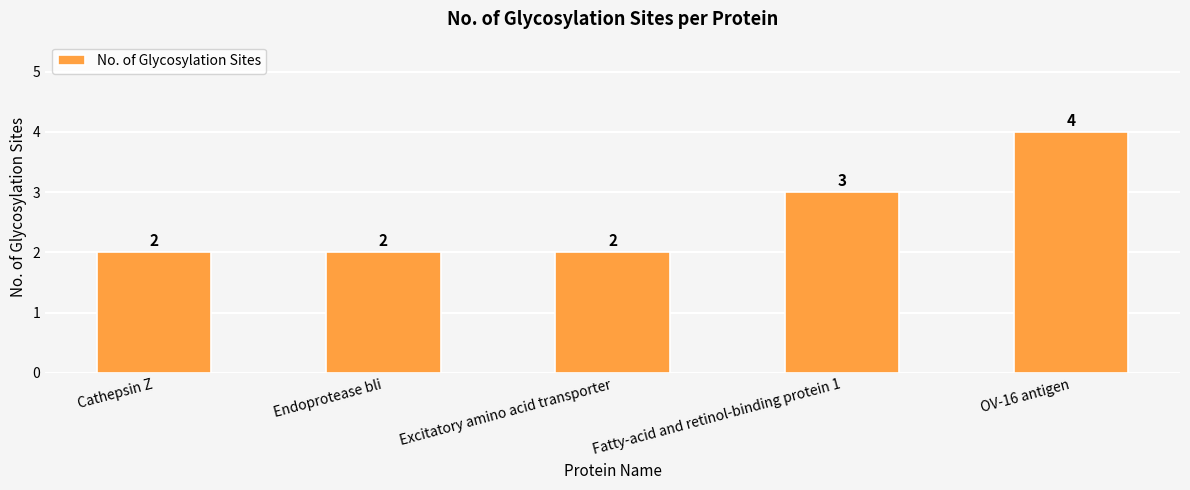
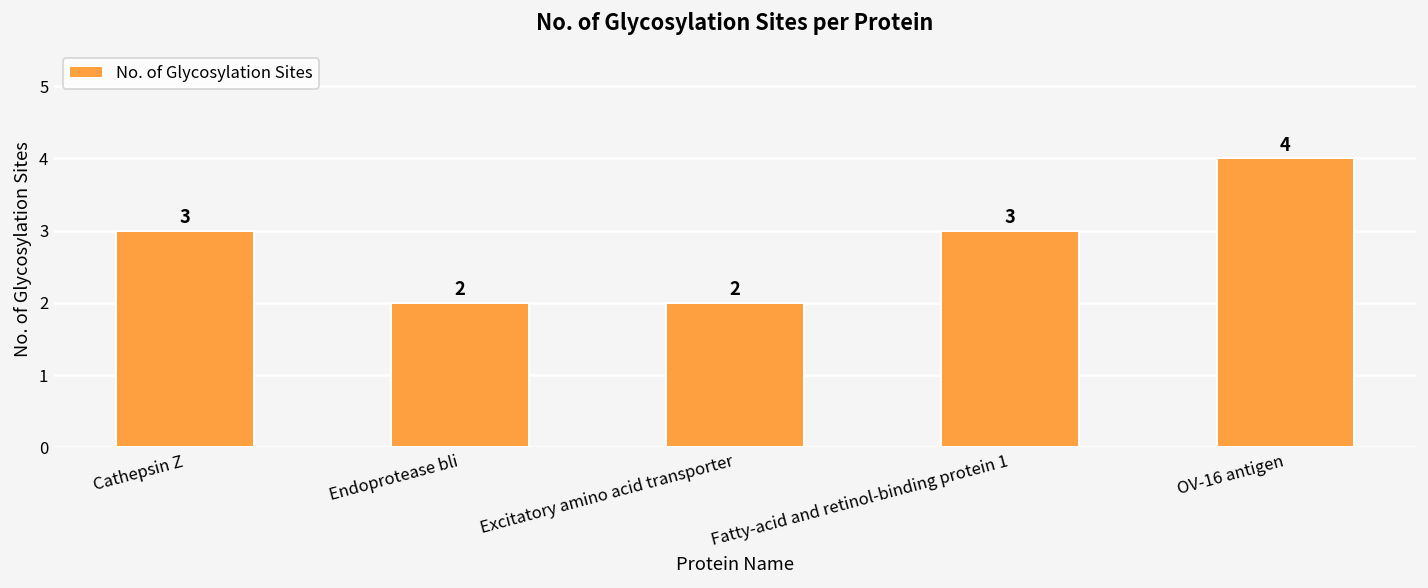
  {
-   "Cathepsin Z": 2,
+   "Cathepsin Z": 3,
    "Endoprotease bli": 2,
    "Excitatory amino acid transporter": 2,
    "Fatty-acid and retinol-binding protein 1": 3,
    "OV-16 antigen": 4
  }
